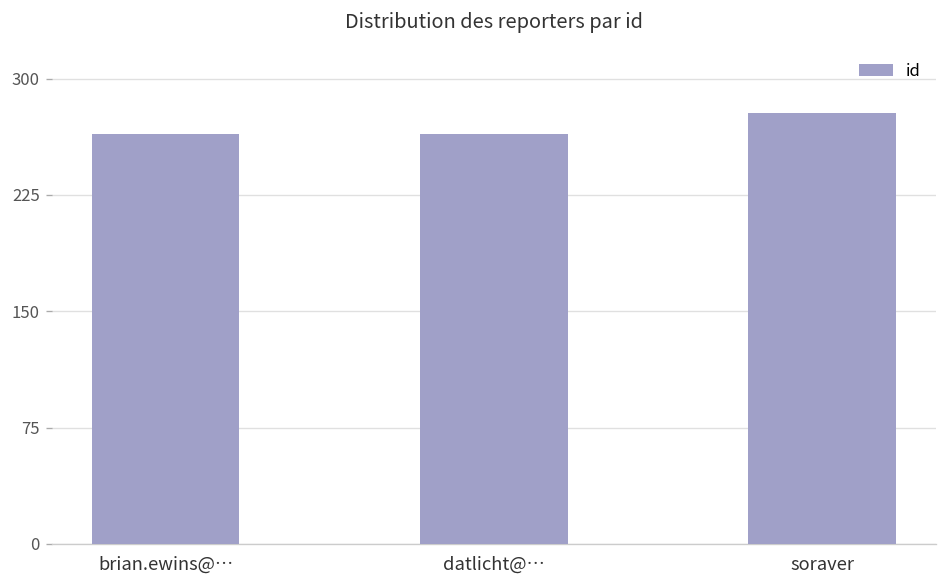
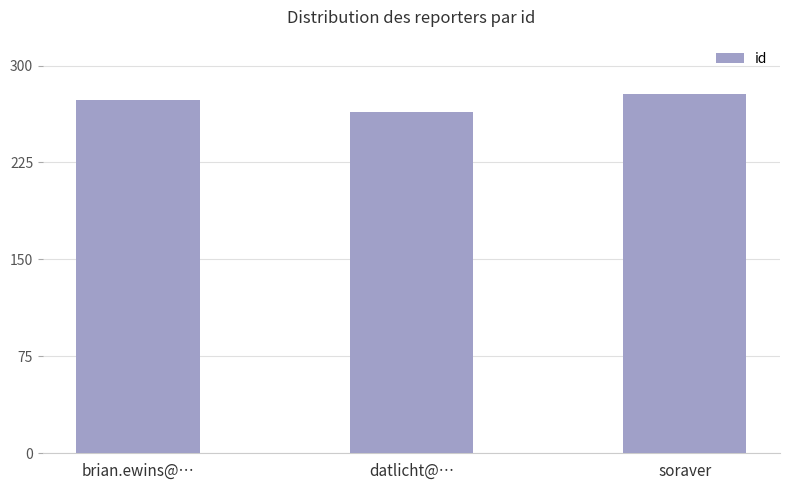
  {
-   "brian.ewins@…": 264,
+   "brian.ewins@…": 273,
    "datlicht@…": 264,
    "soraver": 278
  }
